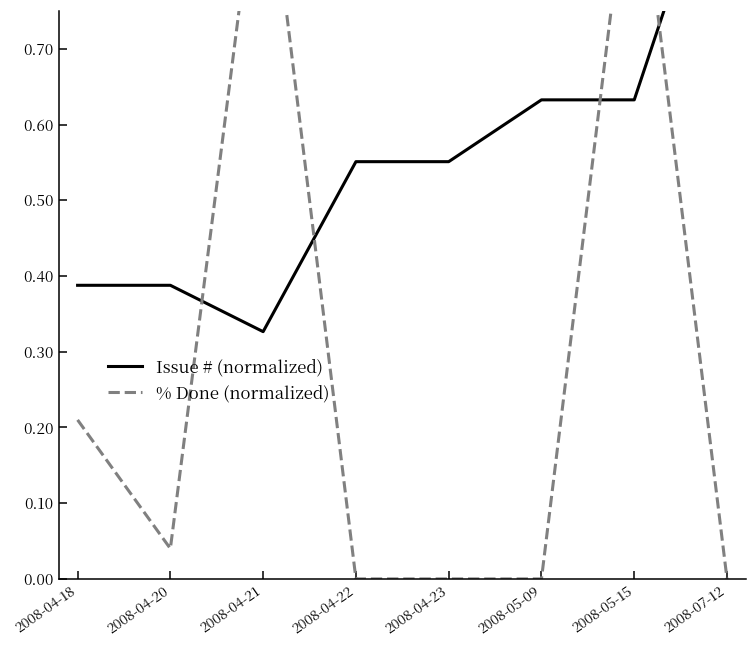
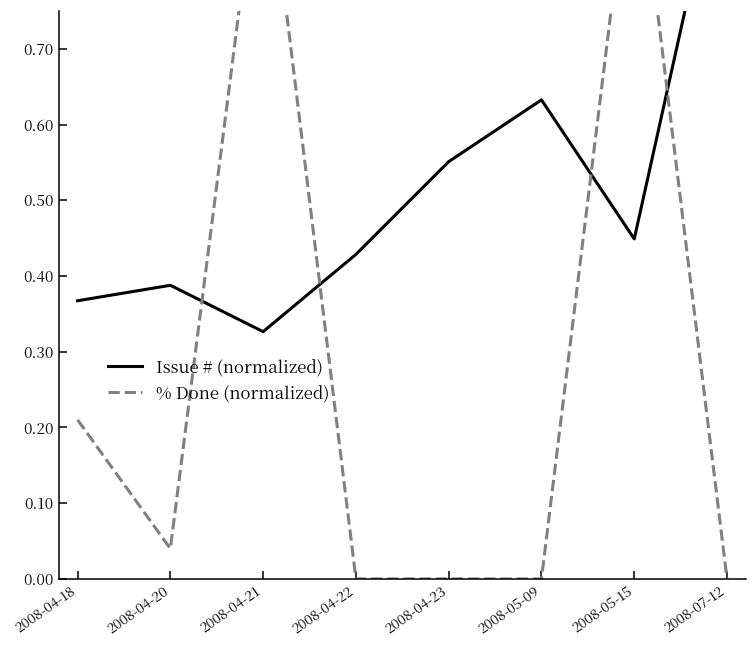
  {
    "Issue # (normalized)": {
-     "2008-04-18": 0.39,
+     "2008-04-18": 0.37,
      "2008-04-20": 0.39,
      "2008-04-21": 0.33,
-     "2008-04-22": 0.55,
+     "2008-04-22": 0.43,
      "2008-04-23": 0.55,
      "2008-05-09": 0.63,
-     "2008-05-15": 0.63
+     "2008-05-15": 0.45
    },
    "% Done (normalized)": {
      "2008-04-18": 0.21,
      "2008-04-20": 0.04,
      "2008-04-22": 0.00,
      "2008-04-23": 0.00,
      "2008-05-09": 0.00,
      "2008-07-12": 0.00
    }
  }
